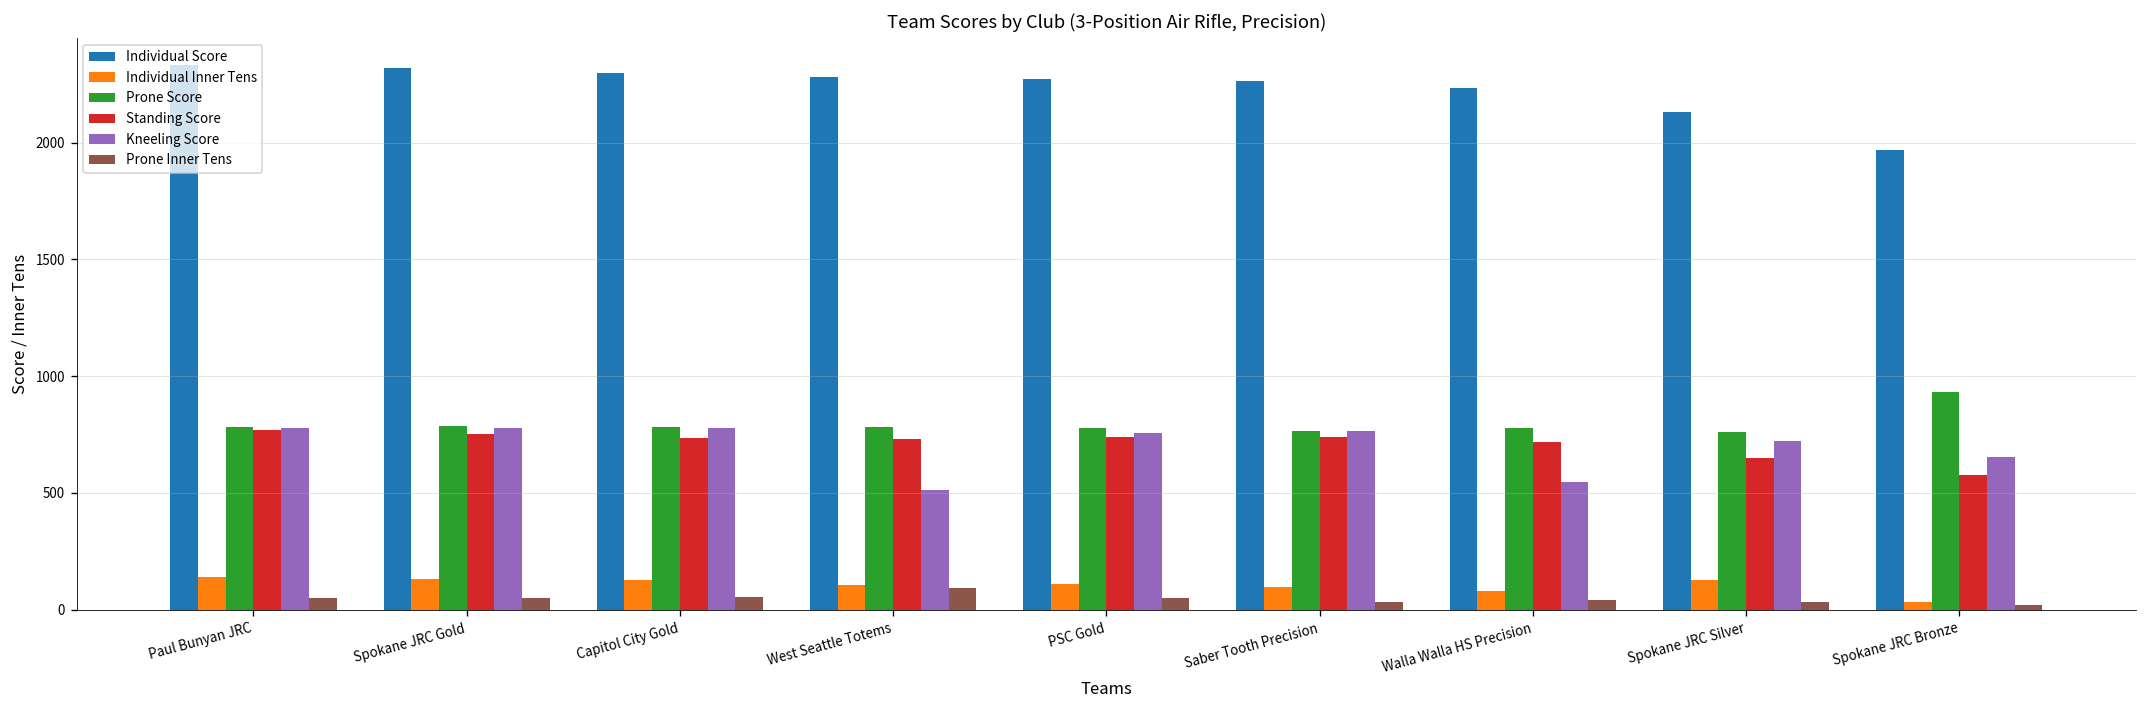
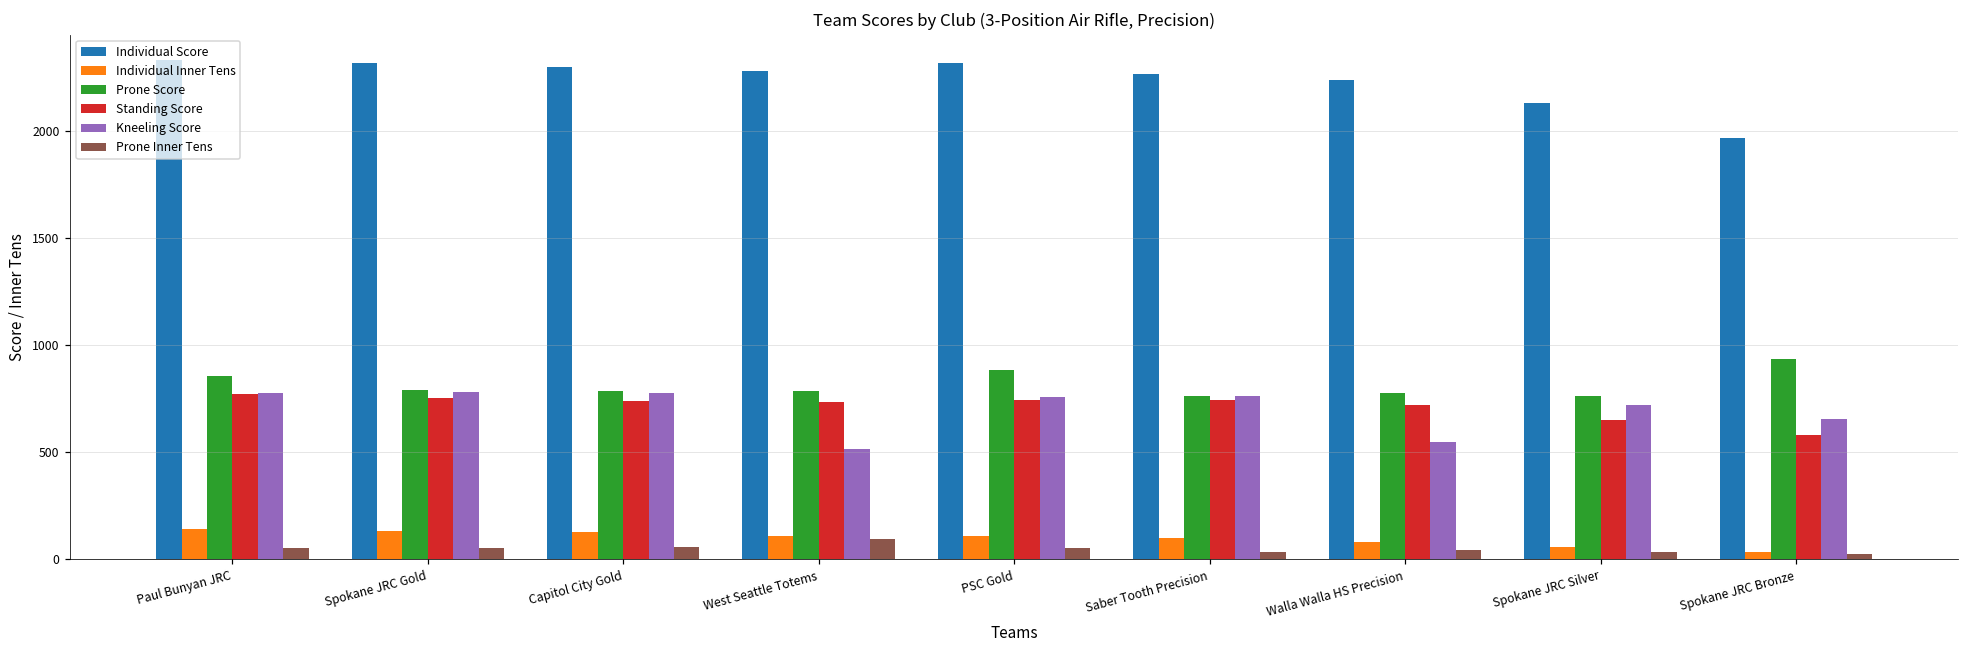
  {
    "Individual Score": {
      "Spokane JRC Gold": 2320,
      "Capitol City Gold": 2300,
      "West Seattle Totems": 2280,
-     "PSC Gold": 2270,
+     "PSC Gold": 2320,
      "Saber Tooth Precision": 2270,
      "Walla Walla HS Precision": 2240,
      "Spokane JRC Silver": 2130,
      "Spokane JRC Bronze": 1970
    },
    "Individual Inner Tens": {
      "Paul Bunyan JRC": 140,
      "Spokane JRC Gold": 130,
      "Capitol City Gold": 130,
      "West Seattle Totems": 110,
      "PSC Gold": 110,
      "Saber Tooth Precision": 100,
      "Walla Walla HS Precision": 80,
-     "Spokane JRC Silver": 130,
+     "Spokane JRC Silver": 60,
      "Spokane JRC Bronze": 30
    },
    "Prone Score": {
-     "Paul Bunyan JRC": 780,
+     "Paul Bunyan JRC": 850,
      "Spokane JRC Gold": 790,
      "Capitol City Gold": 780,
      "West Seattle Totems": 780,
-     "PSC Gold": 780,
+     "PSC Gold": 880,
      "Saber Tooth Precision": 760,
      "Walla Walla HS Precision": 780,
      "Spokane JRC Silver": 760,
      "Spokane JRC Bronze": 930
    },
    "Standing Score": {
      "Paul Bunyan JRC": 770,
      "Spokane JRC Gold": 750,
      "Capitol City Gold": 740,
      "West Seattle Totems": 730,
      "PSC Gold": 740,
      "Saber Tooth Precision": 740,
      "Walla Walla HS Precision": 720,
      "Spokane JRC Silver": 650,
      "Spokane JRC Bronze": 580
    },
    "Kneeling Score": {
      "Paul Bunyan JRC": 780,
      "Spokane JRC Gold": 780,
      "Capitol City Gold": 780,
      "West Seattle Totems": 510,
      "PSC Gold": 760,
      "Saber Tooth Precision": 760,
      "Walla Walla HS Precision": 550,
      "Spokane JRC Silver": 720,
      "Spokane JRC Bronze": 650
    },
    "Prone Inner Tens": {
      "Paul Bunyan JRC": 50,
      "Spokane JRC Gold": 50,
      "Capitol City Gold": 60,
      "West Seattle Totems": 90,
      "PSC Gold": 50,
      "Saber Tooth Precision": 30,
      "Walla Walla HS Precision": 40,
      "Spokane JRC Silver": 30,
      "Spokane JRC Bronze": 20
    }
  }
